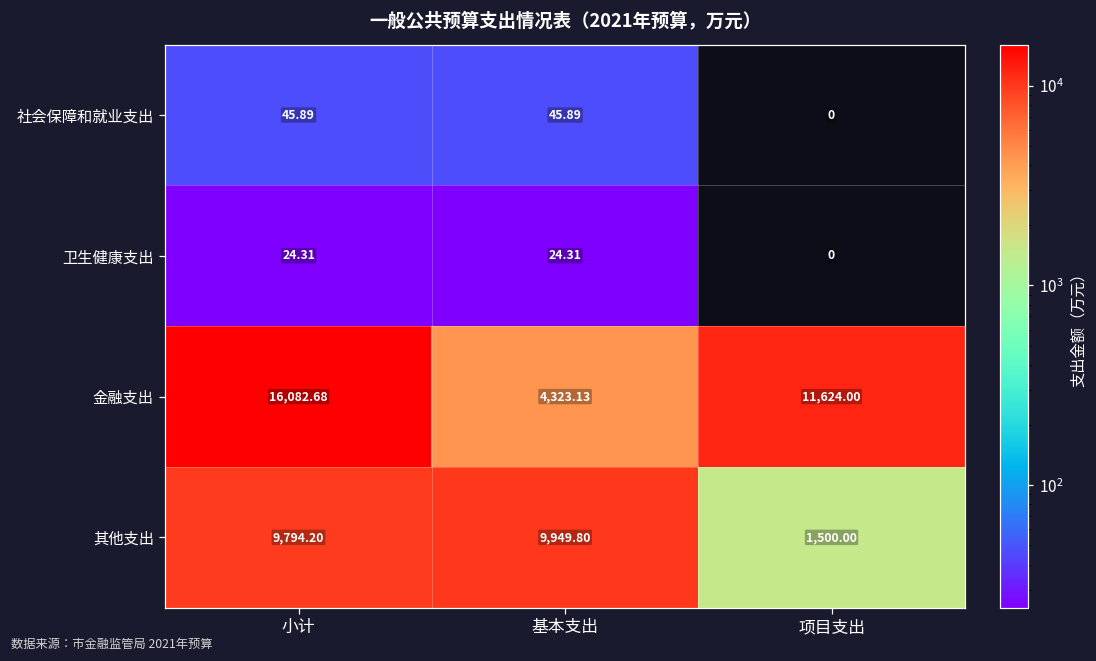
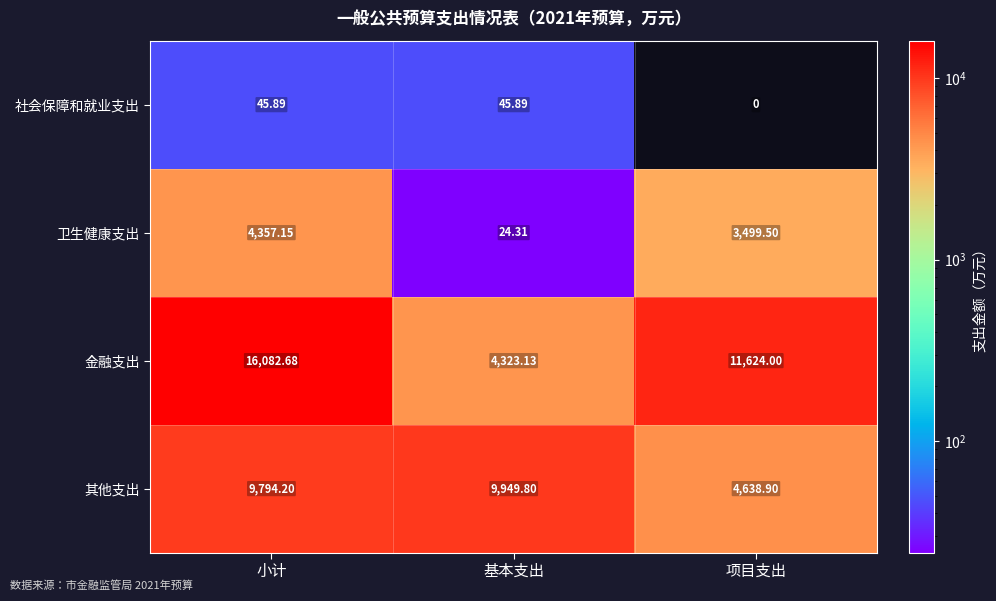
  {
    "卫生健康支出": {
-     "小计": "24.31",
-     "项目支出": "0"
+     "小计": "4,357.15",
+     "项目支出": "3,499.50"
    },
    "其他支出": {
-     "项目支出": "1,500.00"
+     "项目支出": "4,638.90"
    }
  }
